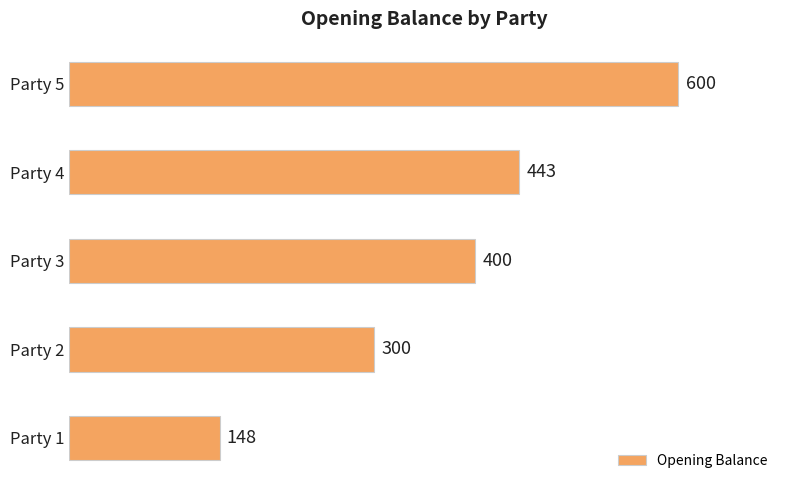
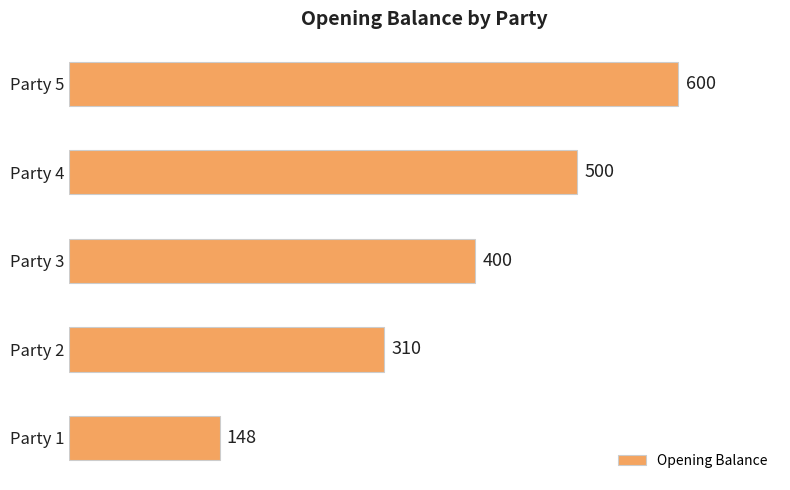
  {
    "Party 5": 600,
-   "Party 4": 443,
+   "Party 4": 500,
    "Party 3": 400,
-   "Party 2": 300,
+   "Party 2": 310,
    "Party 1": 148
  }
